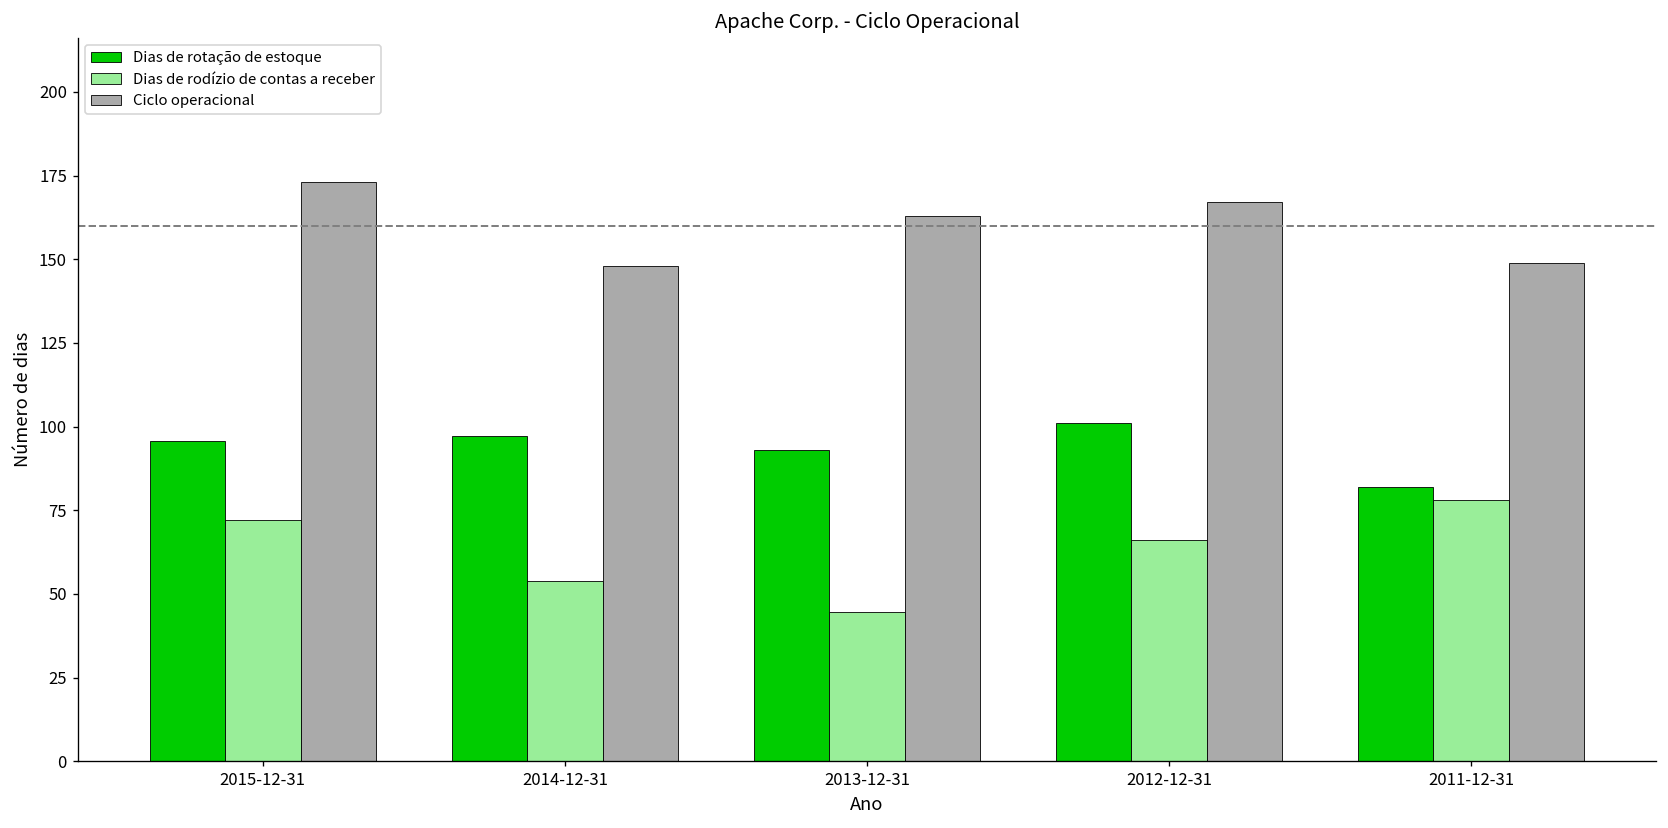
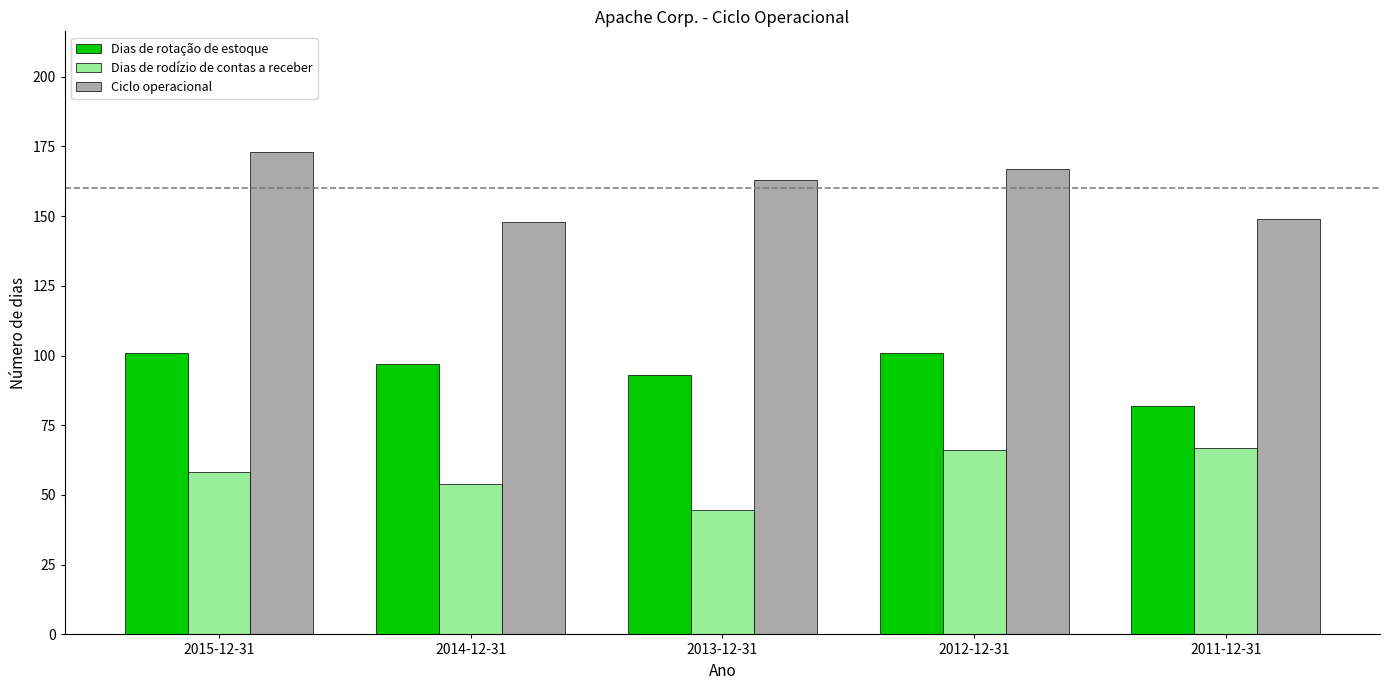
  {
    "Dias de rotação de estoque": {
-     "2015-12-31": 96,
+     "2015-12-31": 101,
      "2014-12-31": 97,
      "2013-12-31": 93,
      "2012-12-31": 101,
      "2011-12-31": 82
    },
    "Dias de rodízio de contas a receber": {
-     "2015-12-31": 72,
+     "2015-12-31": 58,
      "2014-12-31": 54,
      "2013-12-31": 45,
      "2012-12-31": 66,
-     "2011-12-31": 78
+     "2011-12-31": 67
    },
    "Ciclo operacional": {
      "2015-12-31": 173,
      "2014-12-31": 148,
      "2013-12-31": 163,
      "2012-12-31": 167,
      "2011-12-31": 149
    }
  }
